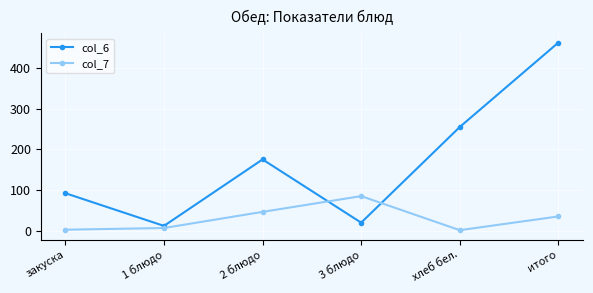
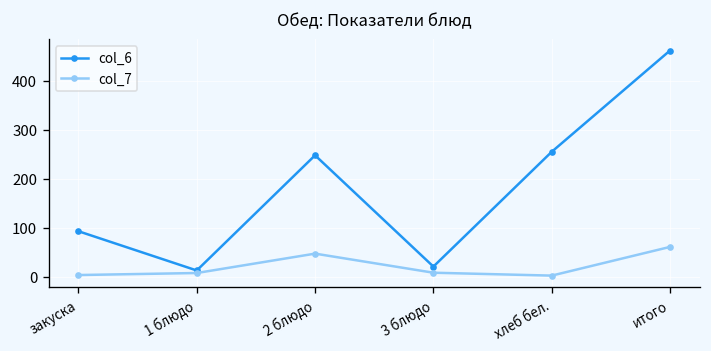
  {
    "col_6": {
      "закуска": 90,
-     "2 блюдо": 180,
+     "2 блюдо": 250,
      "3 блюдо": 20,
      "хлеб бел.": 260,
      "итого": 460
    },
    "col_7": {
      "закуска": 0,
      "2 блюдо": 50,
-     "3 блюдо": 90,
+     "3 блюдо": 10,
      "хлеб бел.": 0,
-     "итого": 40
+     "итого": 60
    }
  }
